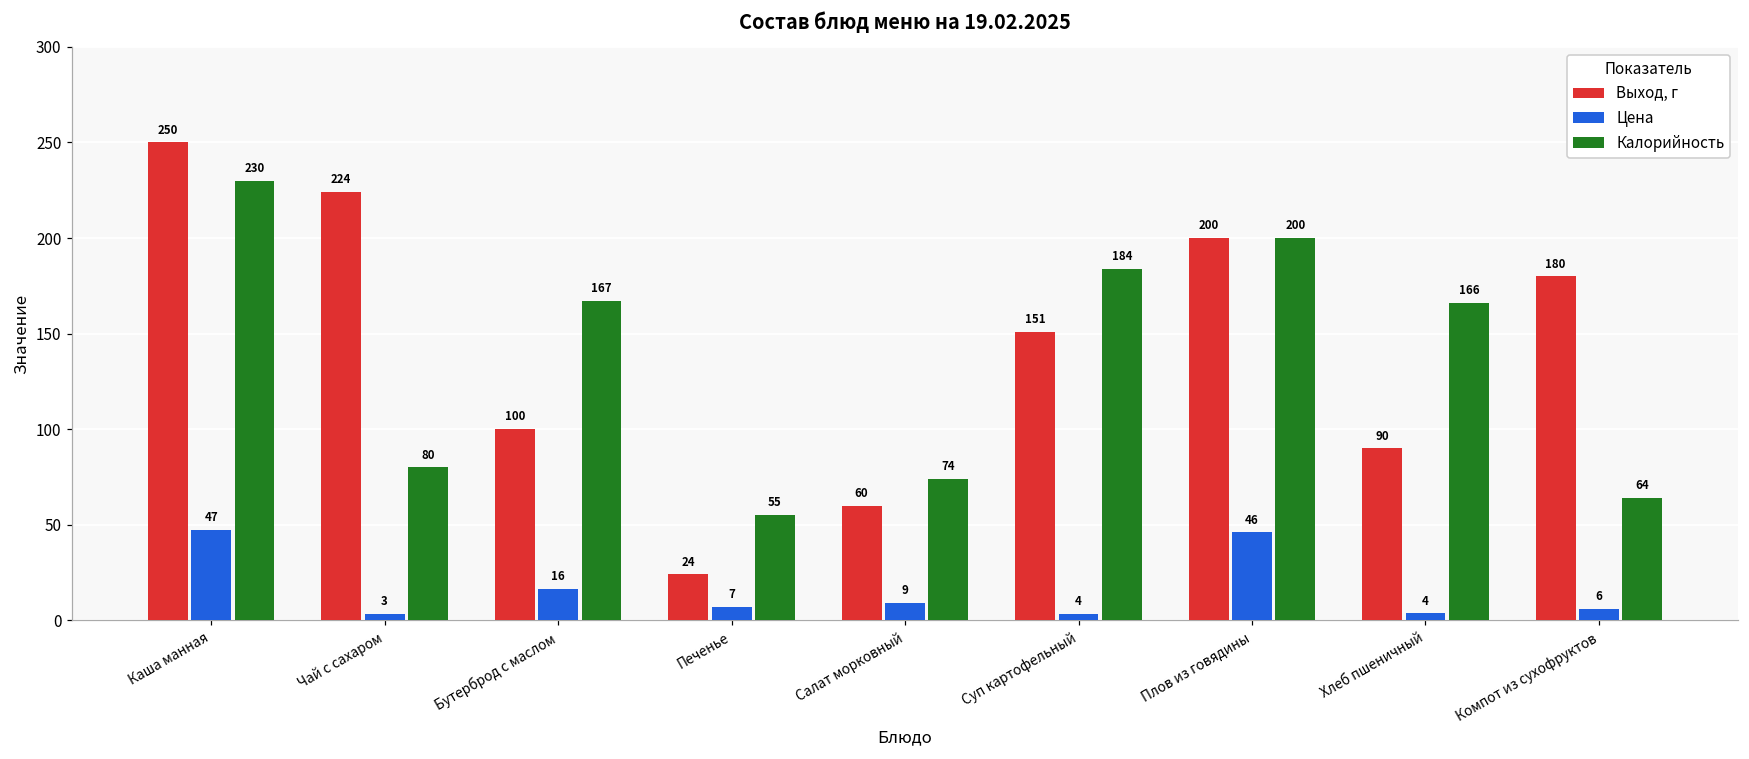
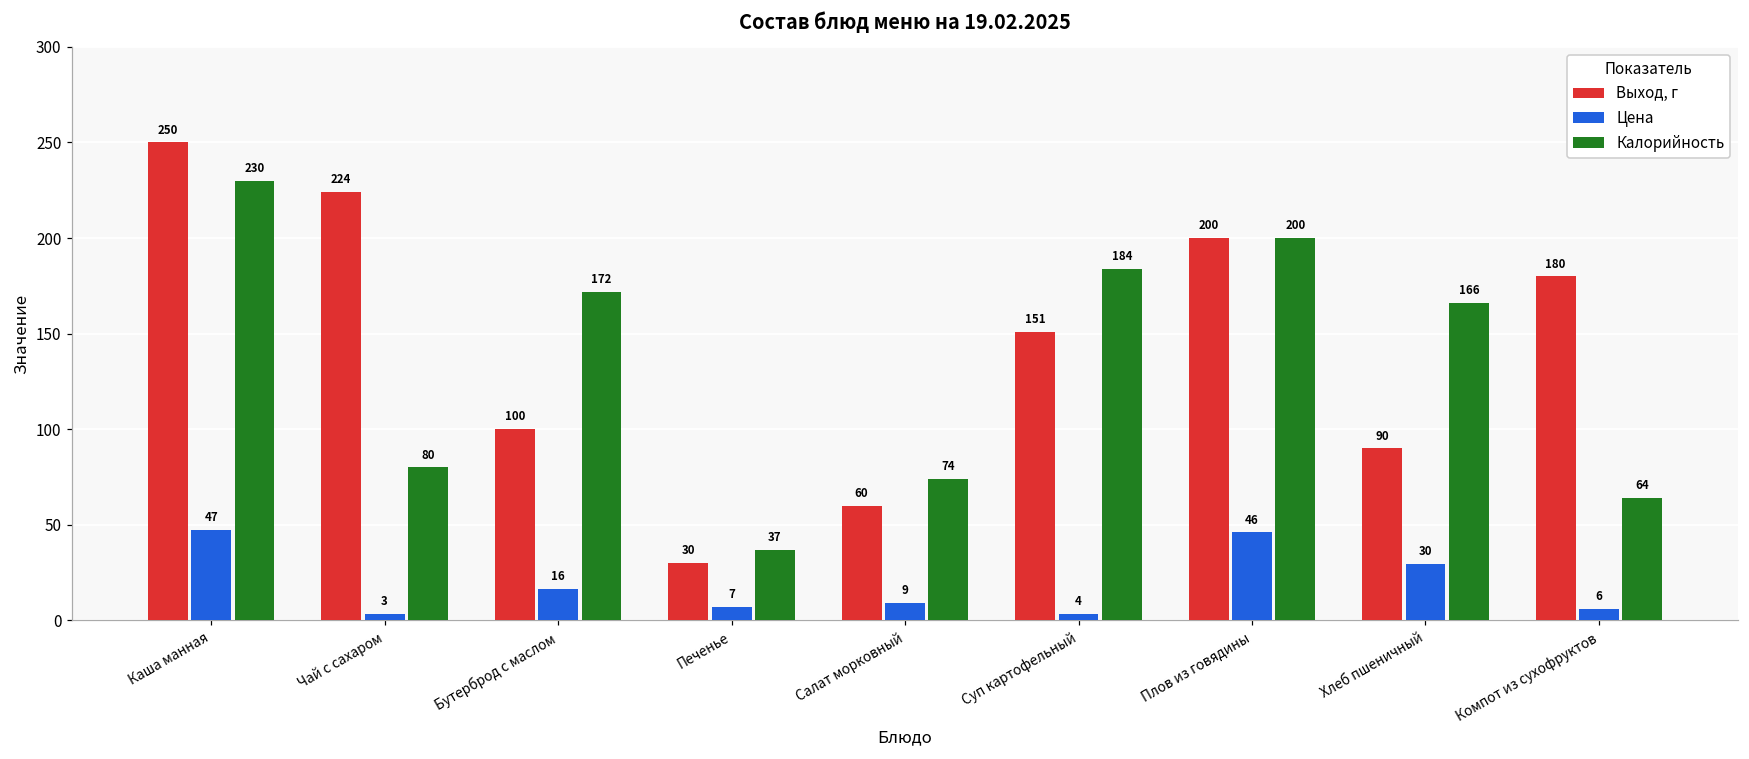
  {
    "Выход, г": {
      "Каша манная": 250,
      "Чай с сахаром": 224,
      "Бутерброд с маслом": 100,
-     "Печенье": 24,
+     "Печенье": 30,
      "Салат морковный": 60,
      "Суп картофельный": 151,
      "Плов из говядины": 200,
      "Хлеб пшеничный": 90,
      "Компот из сухофруктов": 180
    },
    "Цена": {
      "Каша манная": 47,
      "Чай с сахаром": 3,
      "Бутерброд с маслом": 16,
      "Печенье": 7,
      "Салат морковный": 9,
      "Суп картофельный": 4,
      "Плов из говядины": 46,
-     "Хлеб пшеничный": 4,
+     "Хлеб пшеничный": 30,
      "Компот из сухофруктов": 6
    },
    "Калорийность": {
      "Каша манная": 230,
      "Чай с сахаром": 80,
-     "Бутерброд с маслом": 167,
-     "Печенье": 55,
+     "Бутерброд с маслом": 172,
+     "Печенье": 37,
      "Салат морковный": 74,
      "Суп картофельный": 184,
      "Плов из говядины": 200,
      "Хлеб пшеничный": 166,
      "Компот из сухофруктов": 64
    }
  }
